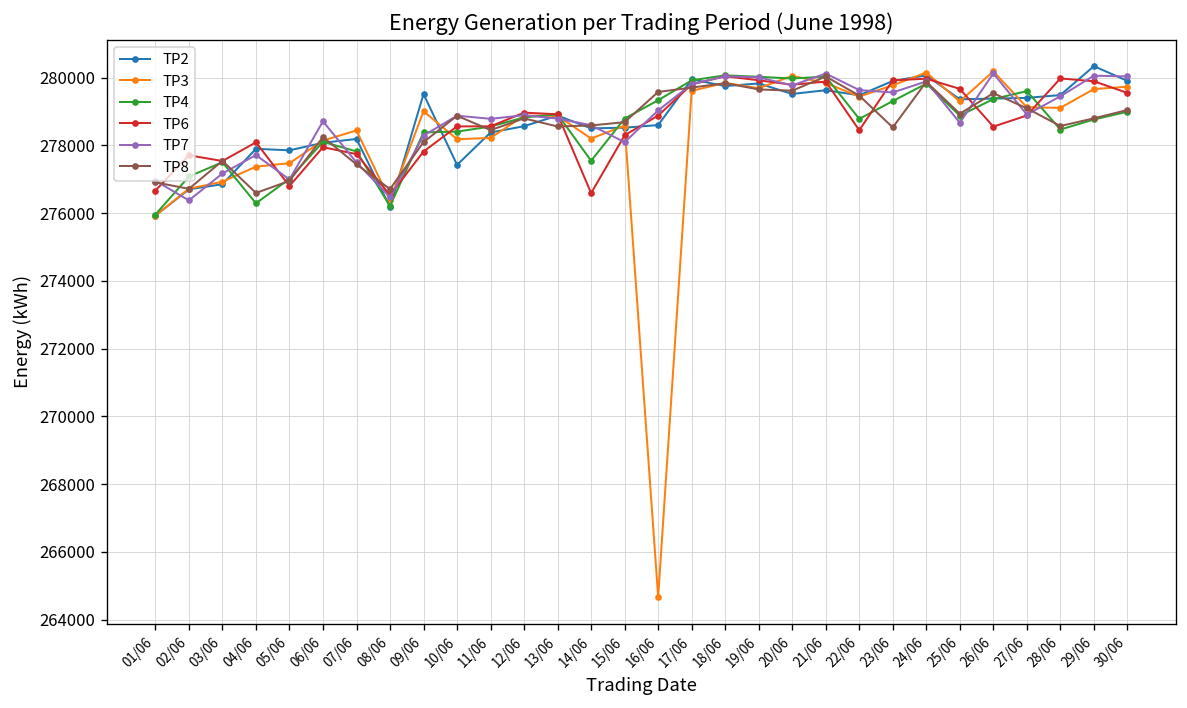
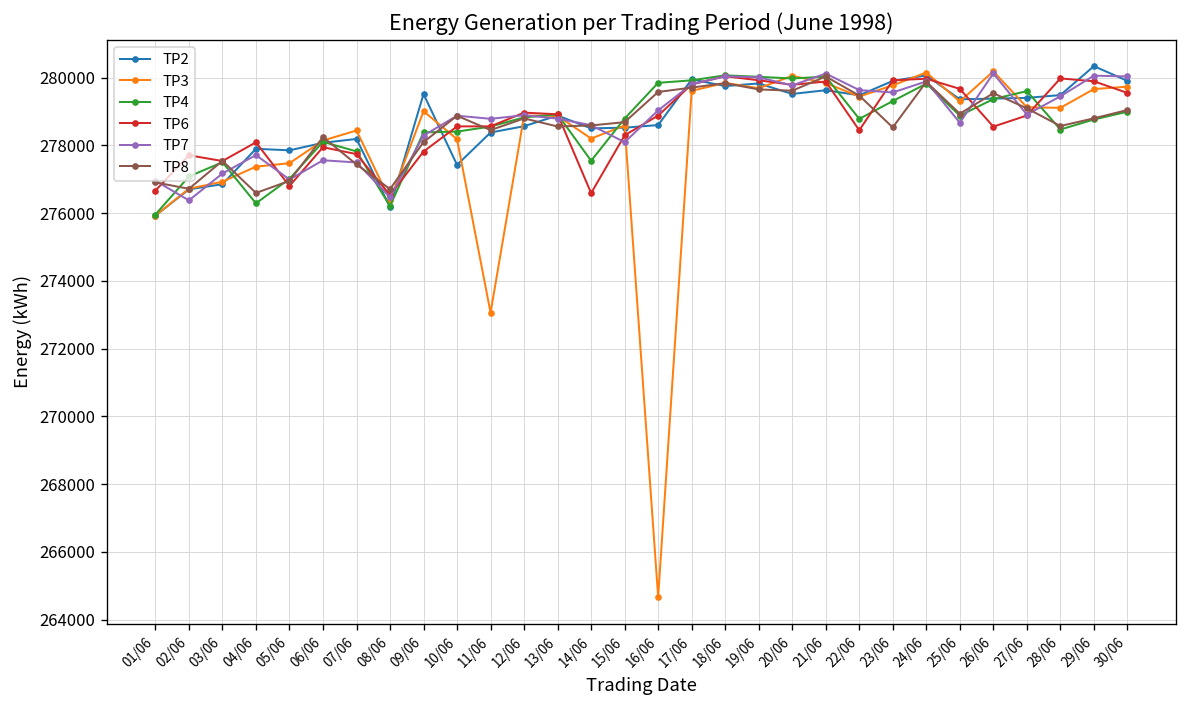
  {
    "TP2": {
      "04/06": 277900,
      "05/06": 277900,
      "07/06": 278200,
      "09/06": 279500,
      "10/06": 277400,
      "12/06": 278600,
      "16/06": 278600,
      "19/06": 279800,
      "20/06": 279500,
      "21/06": 279600,
      "27/06": 279400,
      "29/06": 280300,
      "30/06": 279900
    },
    "TP3": {
      "04/06": 277400,
      "05/06": 277500,
      "07/06": 278400,
      "08/06": 276400,
      "09/06": 279000,
      "10/06": 278200,
-     "11/06": 278200,
+     "11/06": 273100,
      "14/06": 278200,
      "16/06": 264700,
      "17/06": 279600,
      "23/06": 279800,
      "28/06": 279100,
      "29/06": 279700,
      "30/06": 279700
    },
    "TP4": {
      "04/06": 276300,
      "09/06": 278400,
      "10/06": 278400,
      "14/06": 277500,
      "15/06": 278800,
-     "16/06": 279300,
+     "16/06": 279800,
      "22/06": 278800,
      "23/06": 279300,
      "27/06": 279600,
      "28/06": 278500
    },
    "TP6": {
      "01/06": 276700,
      "04/06": 278100,
      "05/06": 276800,
      "06/06": 277900,
      "09/06": 277800,
      "10/06": 278600,
      "14/06": 276600,
      "15/06": 278300,
      "16/06": 278900,
      "22/06": 278400,
      "25/06": 279700,
      "26/06": 278600,
      "28/06": 280000,
      "29/06": 279900,
      "30/06": 279500
    },
    "TP7": {
      "02/06": 276400,
      "03/06": 277200,
      "04/06": 277700,
-     "06/06": 278700,
+     "06/06": 277600,
      "09/06": 278300,
      "11/06": 278800,
      "15/06": 278100,
      "16/06": 279000,
      "22/06": 279600,
      "23/06": 279600,
      "25/06": 278700,
      "29/06": 280100,
      "30/06": 280000
    },
    "TP8": {
      "04/06": 276600,
      "06/06": 278200,
      "08/06": 276700,
      "09/06": 278100,
      "13/06": 278600,
      "15/06": 278700,
      "16/06": 279600,
      "17/06": 279700,
      "20/06": 279600,
      "23/06": 278500,
      "26/06": 279500,
      "28/06": 278600
    }
  }
